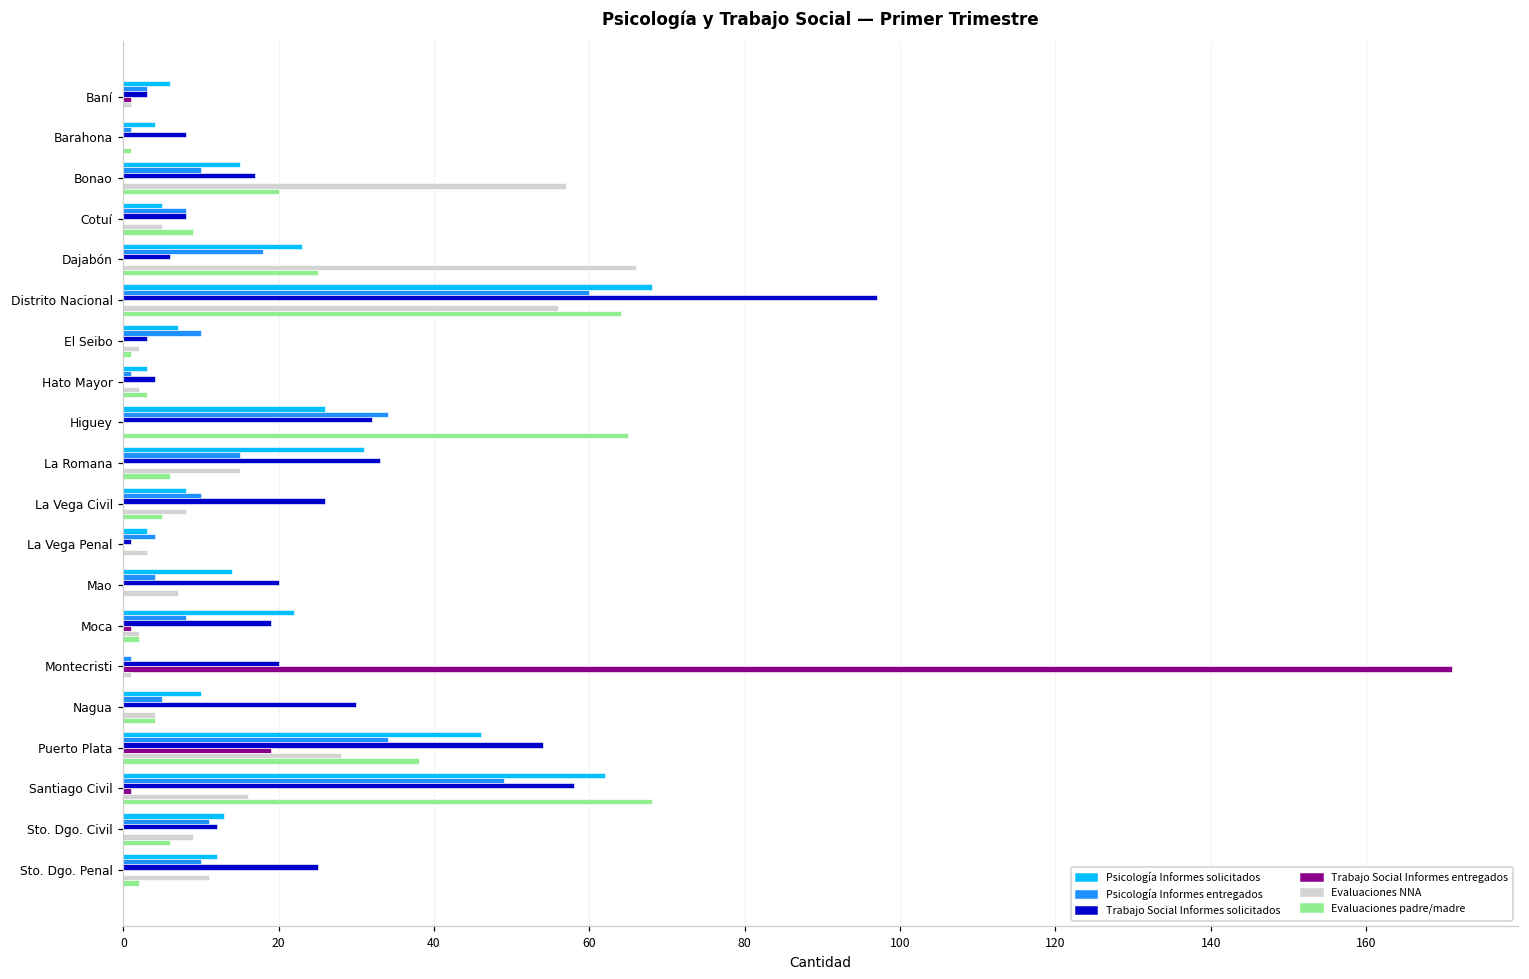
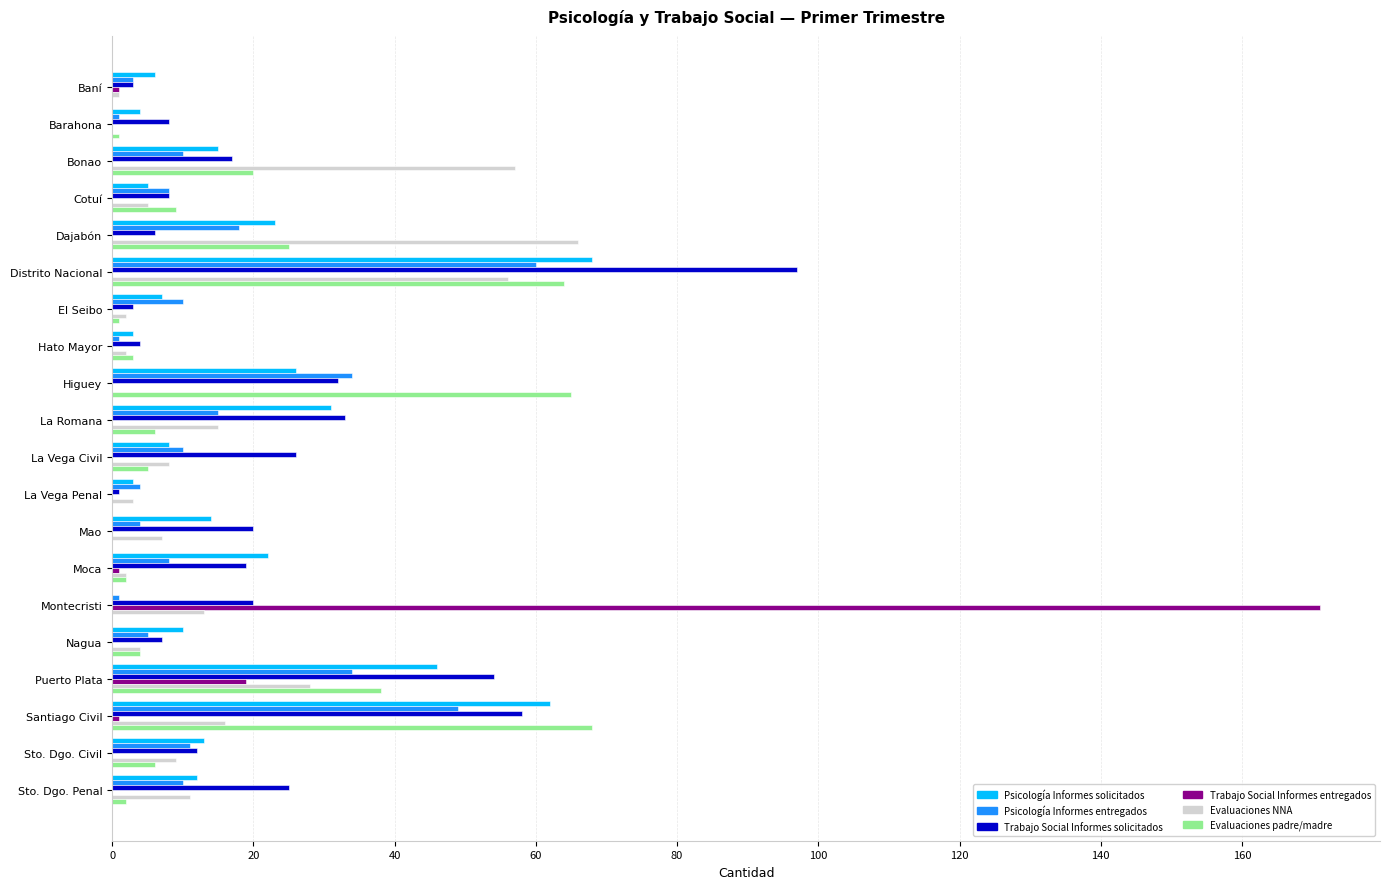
  {
    "Trabajo Social Informes solicitados": {
      "Baní": 3,
      "Barahona": 8,
      "Bonao": 17,
      "Cotuí": 8,
      "Dajabón": 6,
      "Distrito Nacional": 97,
      "El Seibo": 3,
      "Hato Mayor": 4,
      "Higuey": 32,
      "La Romana": 33,
      "La Vega Civil": 26,
      "La Vega Penal": 1,
      "Mao": 20,
      "Moca": 19,
      "Montecristi": 20,
-     "Nagua": 30,
+     "Nagua": 7,
      "Puerto Plata": 54,
      "Santiago Civil": 58,
      "Sto. Dgo. Civil": 12,
      "Sto. Dgo. Penal": 25
    },
    "Trabajo Social Informes entregados": {
      "Baní": 1,
      "Barahona": 0,
      "Bonao": 0,
      "Cotuí": 0,
      "Dajabón": 0,
      "Distrito Nacional": 0,
      "El Seibo": 0,
      "Hato Mayor": 0,
      "Higuey": 0,
      "La Romana": 0,
      "La Vega Civil": 0,
      "La Vega Penal": 0,
      "Mao": 0,
      "Moca": 1,
      "Montecristi": 171,
      "Nagua": 0,
      "Puerto Plata": 19,
      "Santiago Civil": 1,
      "Sto. Dgo. Civil": 0,
      "Sto. Dgo. Penal": 0
    },
    "Evaluaciones NNA": {
      "Baní": 1,
      "Barahona": 0,
      "Bonao": 57,
      "Cotuí": 5,
      "Dajabón": 66,
      "Distrito Nacional": 56,
      "El Seibo": 2,
      "Hato Mayor": 2,
      "Higuey": 0,
      "La Romana": 15,
      "La Vega Civil": 8,
      "La Vega Penal": 3,
      "Mao": 7,
      "Moca": 2,
-     "Montecristi": 1,
+     "Montecristi": 13,
      "Nagua": 4,
      "Puerto Plata": 28,
      "Santiago Civil": 16,
      "Sto. Dgo. Civil": 9,
      "Sto. Dgo. Penal": 11
    },
    "Evaluaciones padre/madre": {
      "Baní": 0,
      "Barahona": 1,
      "Bonao": 20,
      "Cotuí": 9,
      "Dajabón": 25,
      "Distrito Nacional": 64,
      "El Seibo": 1,
      "Hato Mayor": 3,
      "Higuey": 65,
      "La Romana": 6,
      "La Vega Civil": 5,
      "La Vega Penal": 0,
      "Mao": 0,
      "Moca": 2,
      "Montecristi": 0,
      "Nagua": 4,
      "Puerto Plata": 38,
      "Santiago Civil": 68,
      "Sto. Dgo. Civil": 6,
      "Sto. Dgo. Penal": 2
    }
  }
